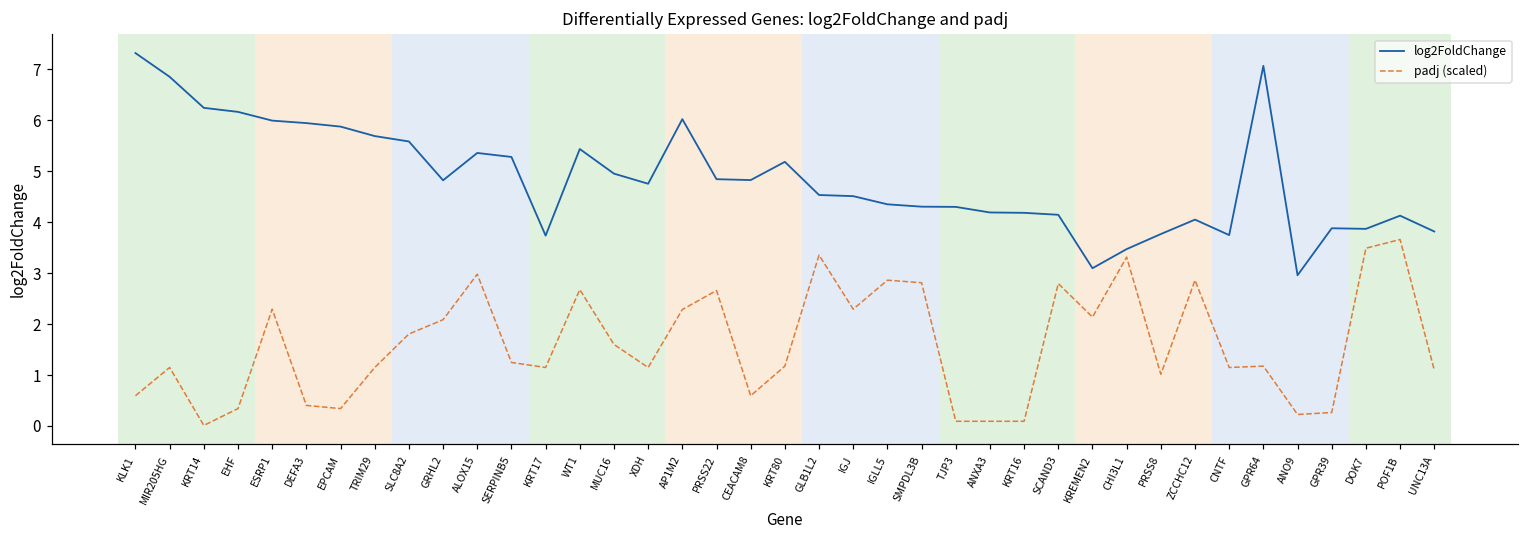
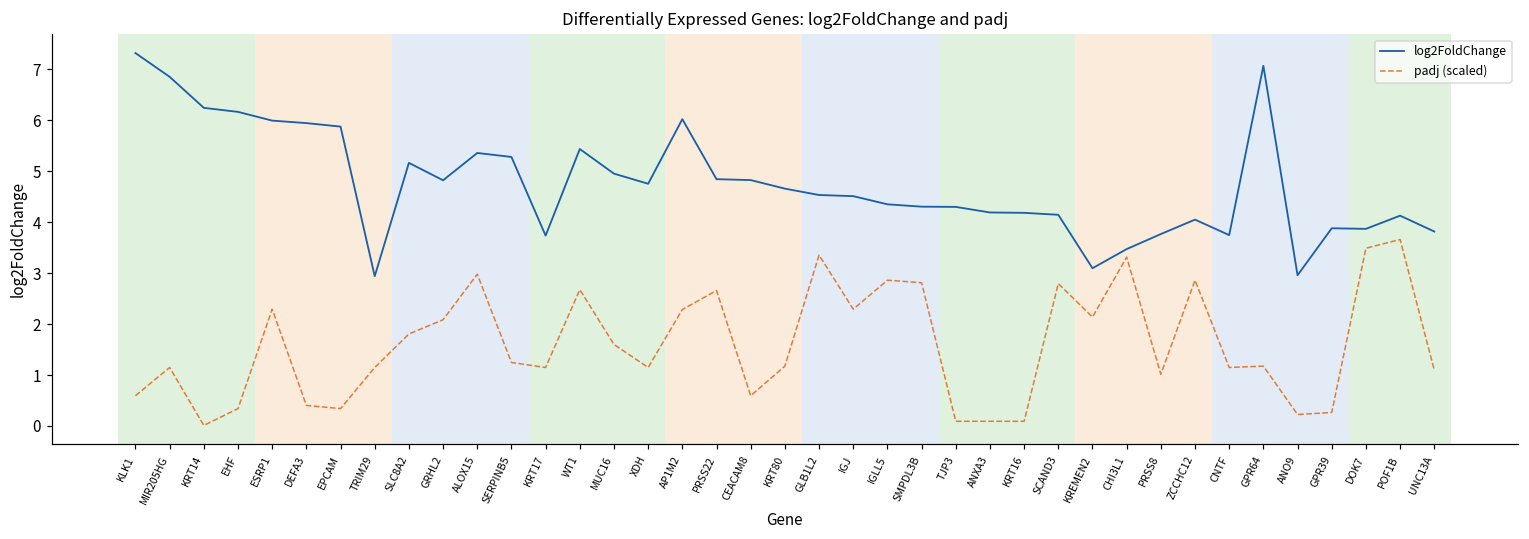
  {
    "log2FoldChange": {
      "KLK1": 7.3,
      "MIR205HG": 6.9,
      "KRT14": 6.2,
      "EHF": 6.2,
      "ESRP1": 6.0,
      "DEFA3": 5.9,
      "EPCAM": 5.9,
-     "TRIM29": 5.7,
-     "SLC8A2": 5.6,
+     "TRIM29": 2.9,
+     "SLC8A2": 5.2,
      "GRHL2": 4.8,
      "ALOX15": 5.4,
      "SERPINB5": 5.3,
      "KRT17": 3.7,
      "WT1": 5.4,
      "MUC16": 5.0,
      "XDH": 4.8,
      "AP1M2": 6.0,
      "PRSS22": 4.8,
      "CEACAM8": 4.8,
-     "KRT80": 5.2,
+     "KRT80": 4.7,
      "GLB1L2": 4.5,
      "IGJ": 4.5,
      "IGLL5": 4.4,
      "SMPDL3B": 4.3,
      "TJP3": 4.3,
      "ANXA3": 4.2,
      "KRT16": 4.2,
      "SCAND3": 4.1,
      "KREMEN2": 3.1,
      "CHI3L1": 3.5,
      "PRSS8": 3.8,
      "ZCCHC12": 4.1,
      "CNTF": 3.7,
      "GPR64": 7.1,
      "ANO9": 3.0,
      "GPR39": 3.9,
      "DOK7": 3.9,
      "POF1B": 4.1,
      "UNC13A": 3.8
    },
    "padj (scaled)": {
      "KLK1": 0.6,
      "MIR205HG": 1.1,
      "KRT14": 0.0,
      "EHF": 0.3,
      "ESRP1": 2.3,
      "DEFA3": 0.4,
      "EPCAM": 0.3,
      "TRIM29": 1.1,
      "SLC8A2": 1.8,
      "GRHL2": 2.1,
      "ALOX15": 3.0,
      "SERPINB5": 1.2,
      "KRT17": 1.1,
      "WT1": 2.7,
      "MUC16": 1.6,
      "XDH": 1.1,
      "AP1M2": 2.3,
      "PRSS22": 2.7,
      "CEACAM8": 0.6,
      "KRT80": 1.2,
      "GLB1L2": 3.4,
      "IGJ": 2.3,
      "IGLL5": 2.9,
      "SMPDL3B": 2.8,
      "TJP3": 0.1,
      "ANXA3": 0.1,
      "KRT16": 0.1,
      "SCAND3": 2.8,
      "KREMEN2": 2.1,
      "CHI3L1": 3.3,
      "PRSS8": 1.0,
      "ZCCHC12": 2.9,
      "CNTF": 1.1,
      "GPR64": 1.2,
      "ANO9": 0.2,
      "GPR39": 0.3,
      "DOK7": 3.5,
      "POF1B": 3.7,
      "UNC13A": 1.1
    }
  }
